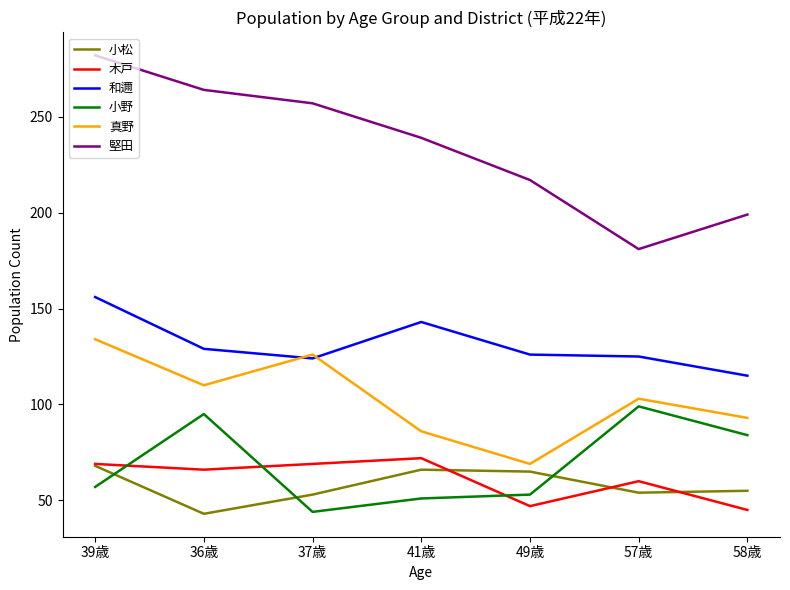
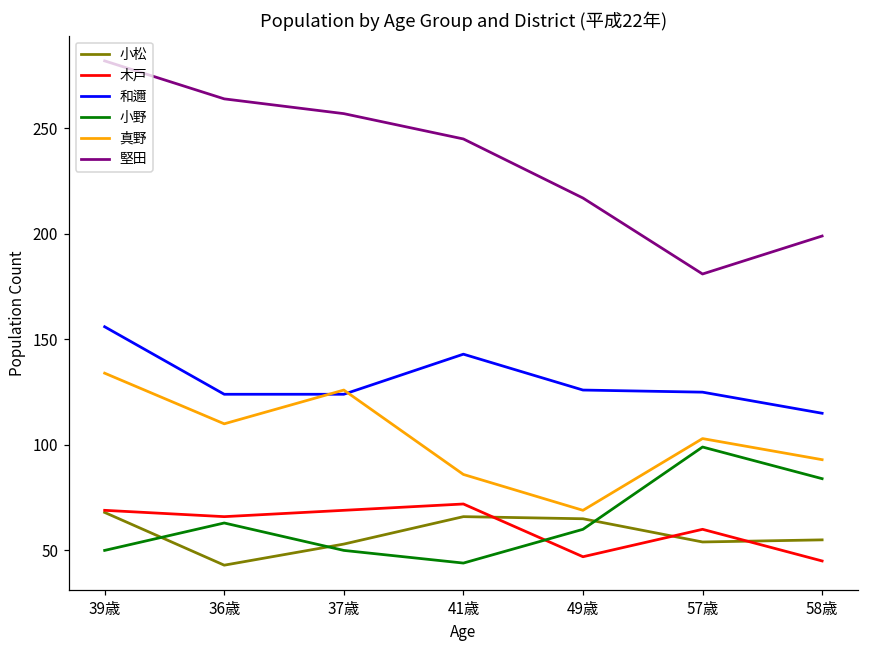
  {
    "小松": {
      "36歳": 43,
      "37歳": 53,
      "41歳": 66,
      "49歳": 65,
      "57歳": 54,
      "58歳": 55
    },
    "木戸": {
      "36歳": 66,
      "37歳": 69,
      "41歳": 72,
      "49歳": 47,
      "57歳": 60,
      "58歳": 45
    },
    "和邇": {
      "39歳": 156,
-     "36歳": 129,
+     "36歳": 124,
      "37歳": 124,
      "41歳": 143,
      "49歳": 126,
      "57歳": 125,
      "58歳": 115
    },
    "小野": {
-     "39歳": 57,
-     "36歳": 95,
-     "37歳": 44,
-     "41歳": 51,
-     "49歳": 53,
+     "39歳": 50,
+     "36歳": 63,
+     "37歳": 50,
+     "41歳": 44,
+     "49歳": 60,
      "57歳": 99,
      "58歳": 84
    },
    "真野": {
      "39歳": 134,
      "36歳": 110,
      "37歳": 126,
      "41歳": 86,
      "49歳": 69,
      "57歳": 103,
      "58歳": 93
    },
    "堅田": {
      "36歳": 264,
      "37歳": 257,
-     "41歳": 239,
+     "41歳": 245,
      "49歳": 217,
      "57歳": 181,
      "58歳": 199
    }
  }
